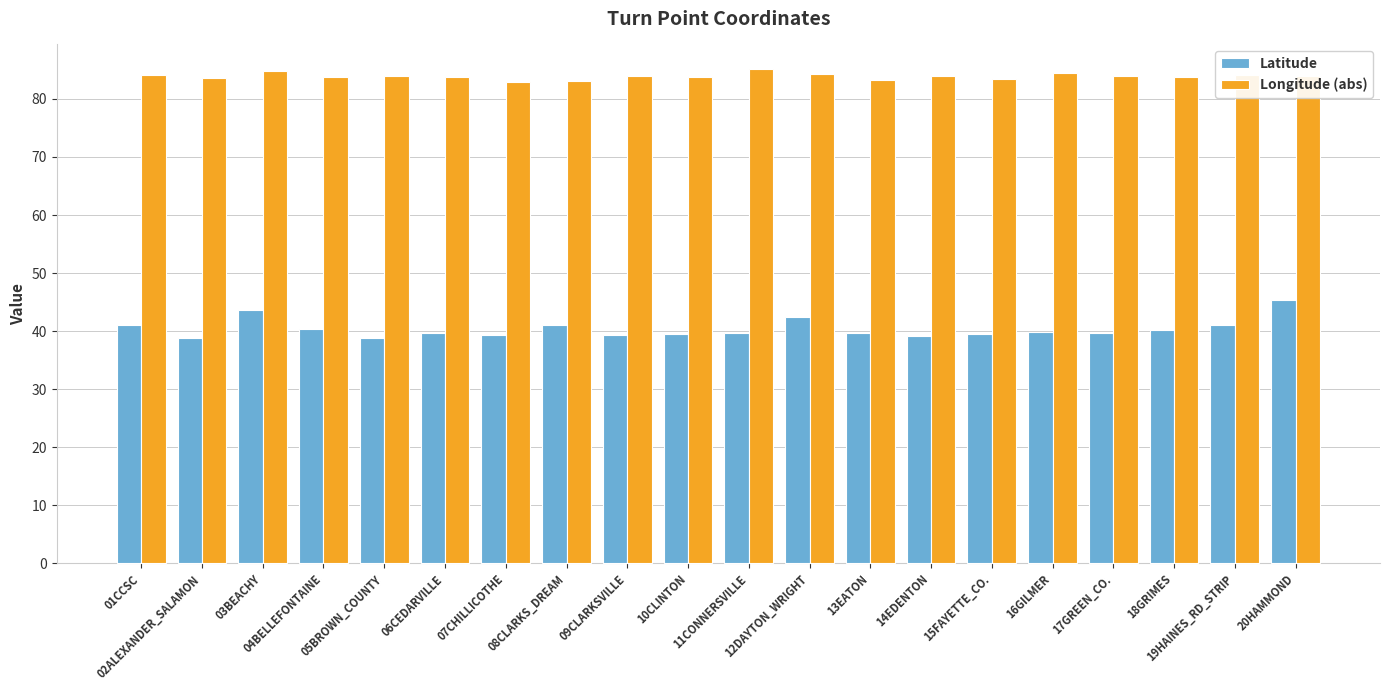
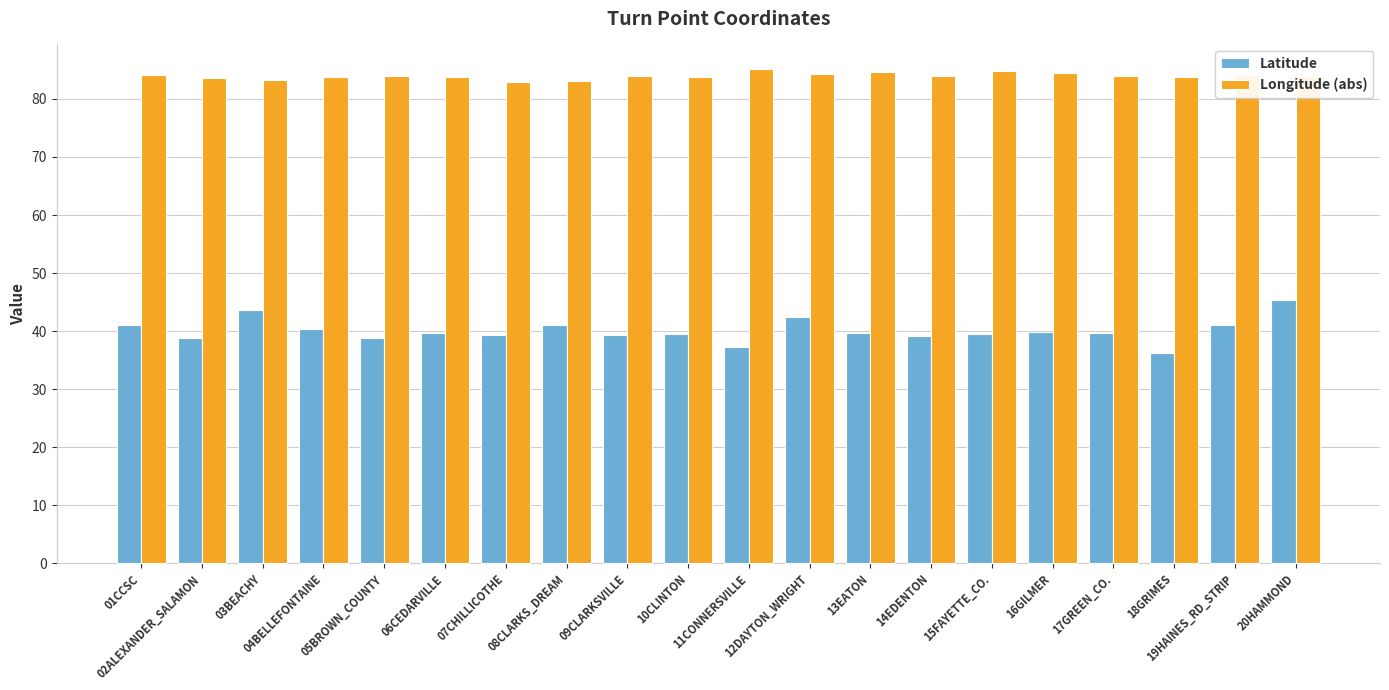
  {
    "Latitude": {
      "01CCSC": 41,
      "02ALEXANDER_SALAMON": 39,
      "03BEACHY": 44,
      "04BELLEFONTAINE": 40,
      "05BROWN_COUNTY": 39,
      "06CEDARVILLE": 40,
      "07CHILLICOTHE": 39,
      "08CLARKS_DREAM": 41,
      "09CLARKSVILLE": 39,
      "10CLINTON": 40,
-     "11CONNERSVILLE": 40,
+     "11CONNERSVILLE": 37,
      "12DAYTON_WRIGHT": 42,
      "13EATON": 40,
      "14EDENTON": 39,
      "15FAYETTE_CO.": 40,
      "16GILMER": 40,
      "17GREEN_CO.": 40,
-     "18GRIMES": 40,
+     "18GRIMES": 36,
      "19HAINES_RD_STRIP": 41,
      "20HAMMOND": 45
    },
    "Longitude (abs)": {
      "01CCSC": 84,
      "02ALEXANDER_SALAMON": 84,
-     "03BEACHY": 85,
+     "03BEACHY": 83,
      "04BELLEFONTAINE": 84,
      "05BROWN_COUNTY": 84,
      "06CEDARVILLE": 84,
      "07CHILLICOTHE": 83,
      "08CLARKS_DREAM": 83,
      "09CLARKSVILLE": 84,
      "10CLINTON": 84,
      "11CONNERSVILLE": 85,
      "12DAYTON_WRIGHT": 84,
-     "13EATON": 83,
+     "13EATON": 85,
      "14EDENTON": 84,
-     "15FAYETTE_CO.": 83,
+     "15FAYETTE_CO.": 85,
      "16GILMER": 85,
      "17GREEN_CO.": 84,
      "18GRIMES": 84
    }
  }
